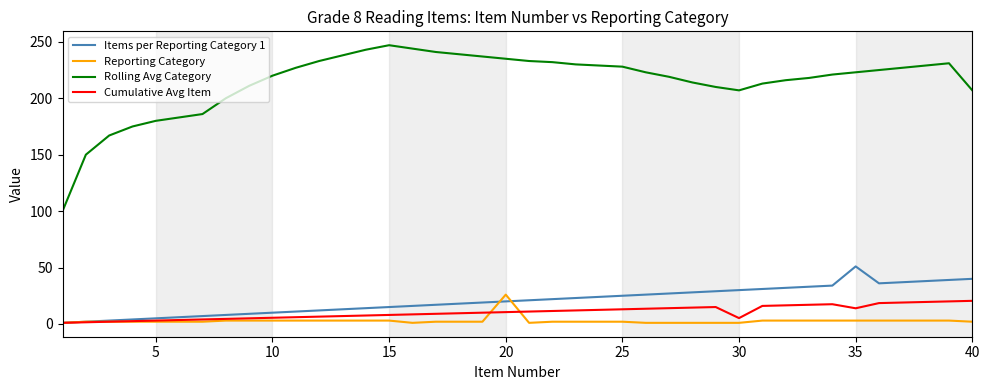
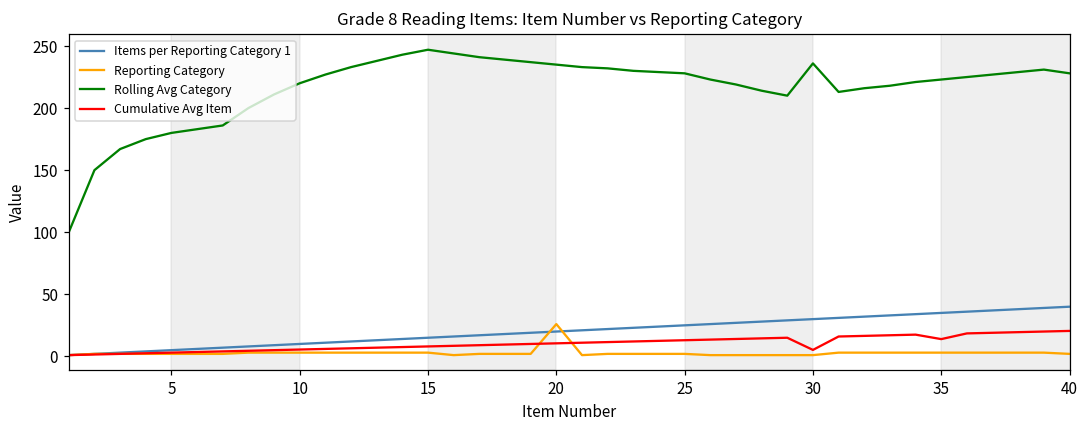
  {
    "Items per Reporting Category 1": {
      "10": 10,
      "15": 15,
      "20": 20,
      "25": 25,
      "30": 30,
-     "35": 51,
+     "35": 35,
      "40": 40
    },
    "Reporting Category": {
      "10": 3,
      "15": 3,
      "20": 26,
      "25": 2,
      "30": 1,
      "35": 3,
      "40": 2
    },
    "Rolling Avg Category": {
      "5": 180,
      "10": 220,
      "15": 247,
      "20": 235,
      "25": 228,
-     "30": 207,
+     "30": 236,
      "35": 223,
-     "40": 207
+     "40": 228
    },
    "Cumulative Avg Item": {
      "10": 6,
      "15": 8,
      "20": 11,
      "25": 13,
      "30": 5,
      "35": 14,
      "40": 21
    }
  }
